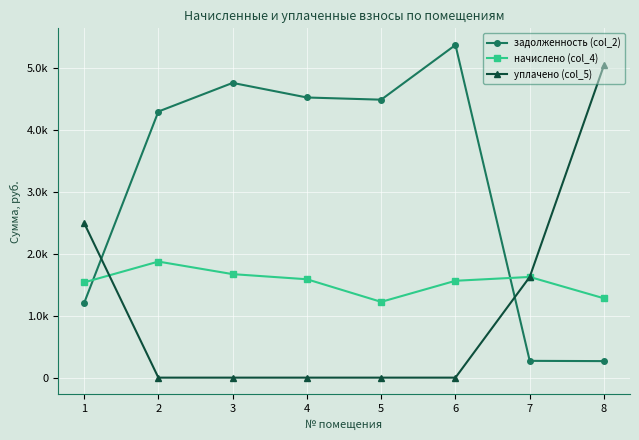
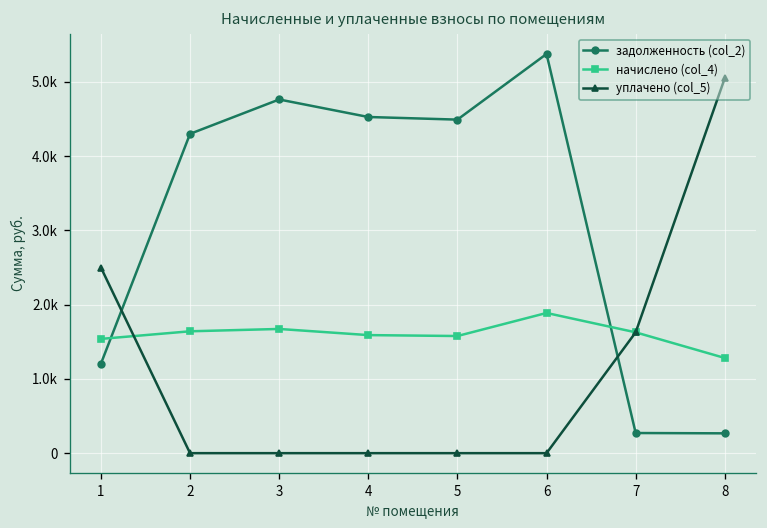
  {
    "начислено (col_4)": {
      "1": 1500,
-     "2": 1900,
+     "2": 1600,
      "3": 1700,
      "4": 1600,
-     "5": 1200,
-     "6": 1600,
+     "5": 1600,
+     "6": 1900,
      "8": 1300
    }
  }
